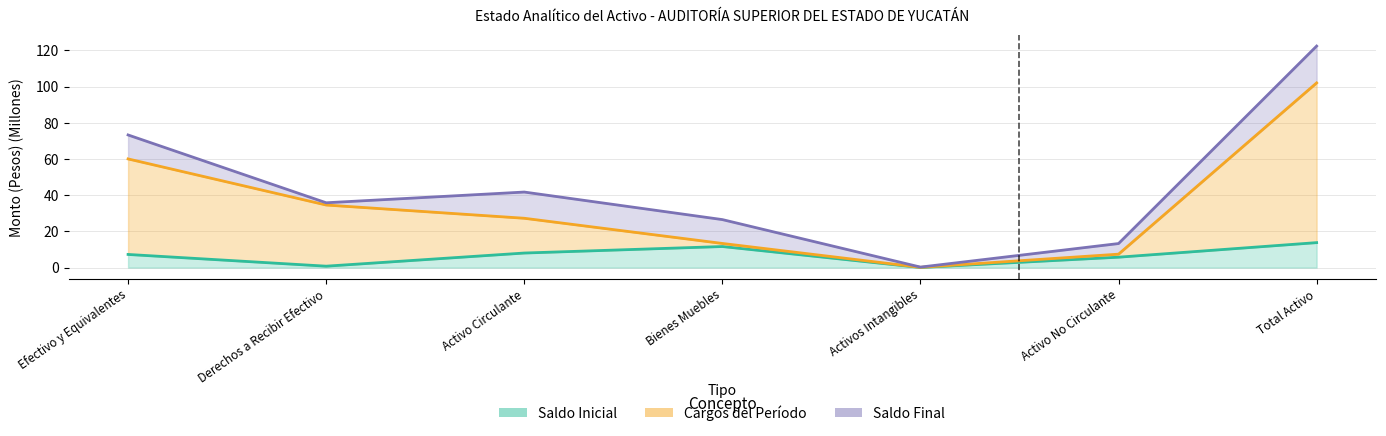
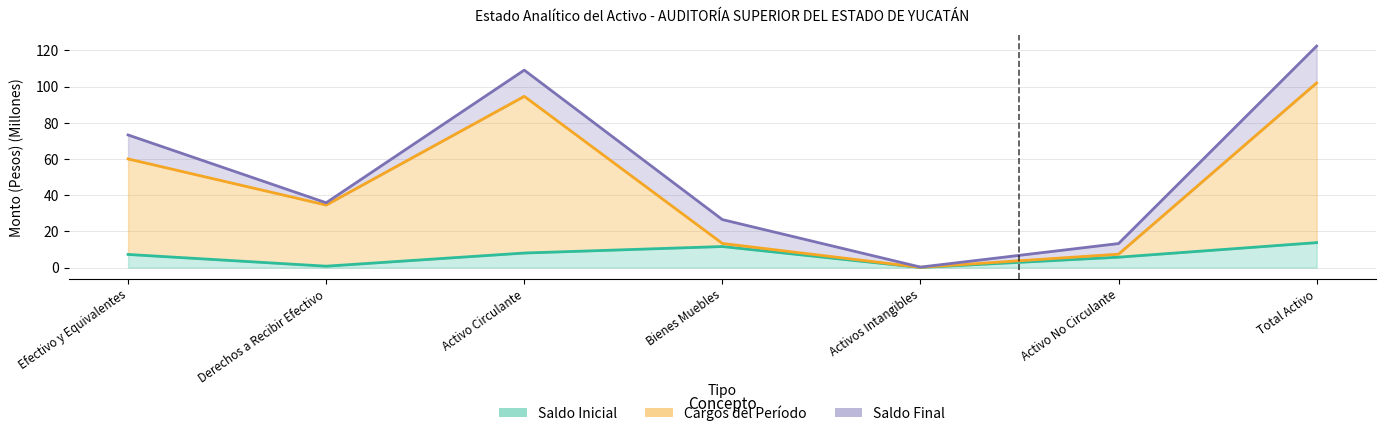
  {
    "Cargos del Período": {
      "Efectivo y Equivalentes": 53,
-     "Activo Circulante": 19,
+     "Activo Circulante": 87,
      "Bienes Muebles": 2,
      "Activo No Circulante": 2,
      "Total Activo": 88
    }
  }
